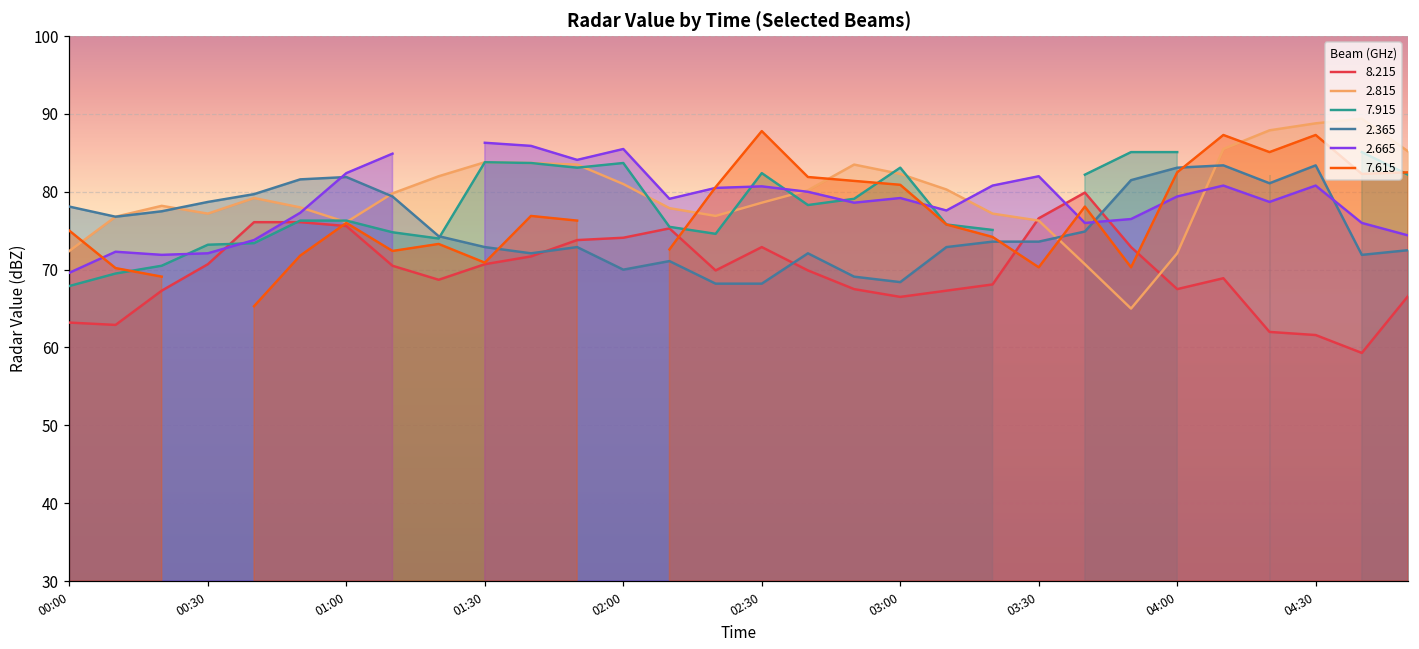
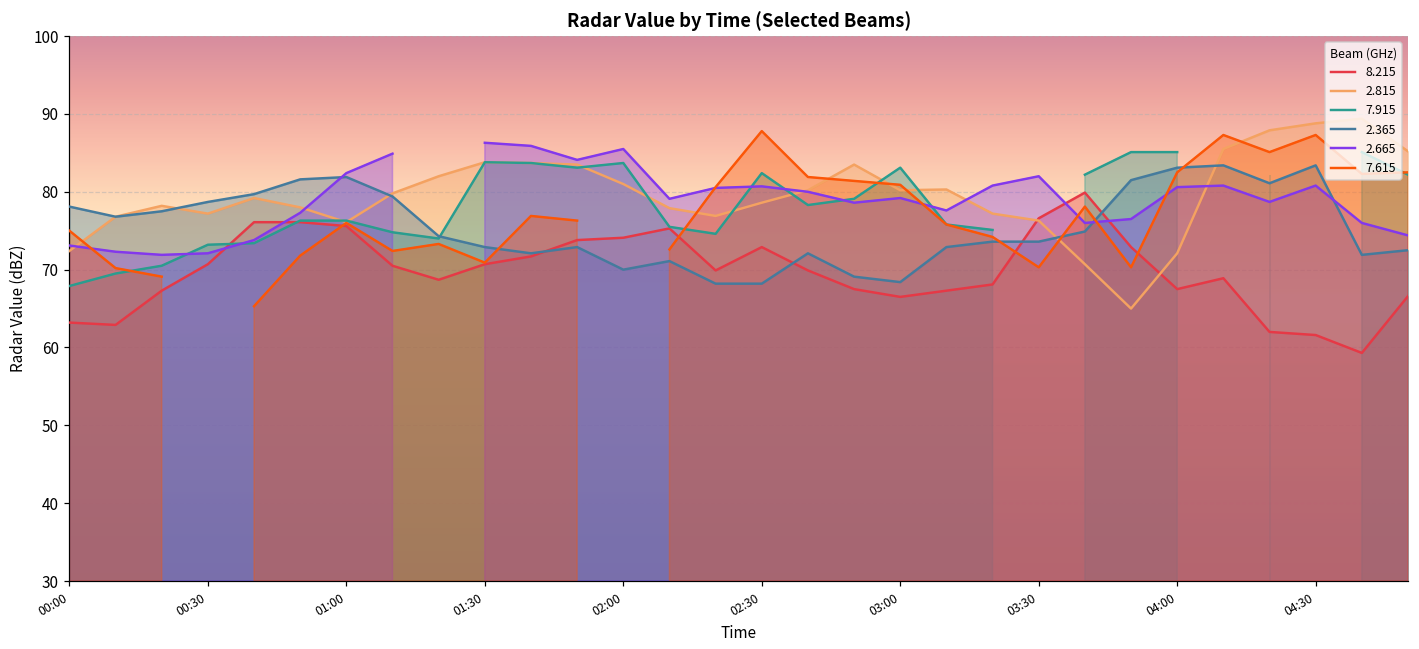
  {
    "8.215": {
      "00:00": 63,
      "00:30": 71,
      "01:00": 76,
      "02:00": 74,
      "02:30": 73,
      "03:00": 67,
      "04:00": 68,
      "04:30": 62
    },
    "2.815": {
      "00:00": 72,
      "00:30": 77,
      "02:00": 81,
      "02:30": 79,
-     "03:00": 82,
+     "03:00": 80,
      "04:00": 72,
      "04:30": 89
    },
    "2.665": {
-     "00:00": 70,
+     "00:00": 73,
      "00:30": 72,
      "01:00": 82,
      "01:30": 86,
      "02:00": 86,
      "02:30": 81,
      "03:00": 79,
      "03:30": 82,
-     "04:00": 79,
+     "04:00": 81,
      "04:30": 81
    },
    "7.615": {
      "00:00": 75,
      "02:30": 88,
      "03:00": 81,
      "03:30": 70,
      "04:00": 83,
      "04:30": 87
    }
  }
